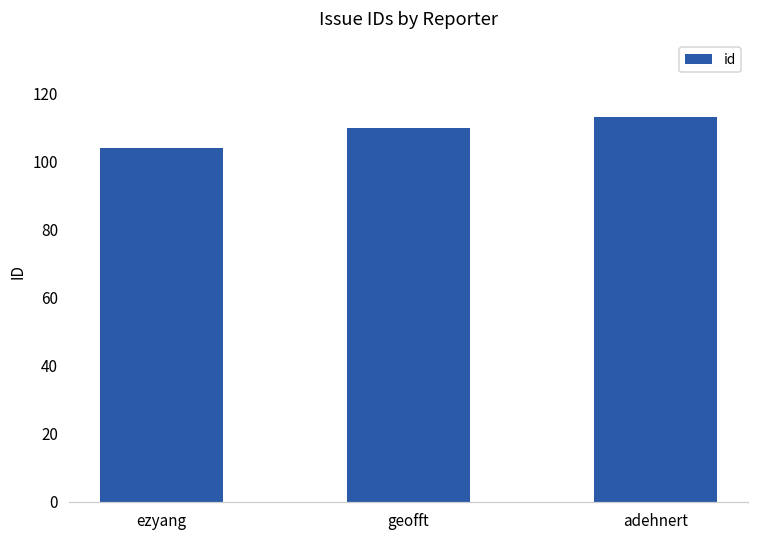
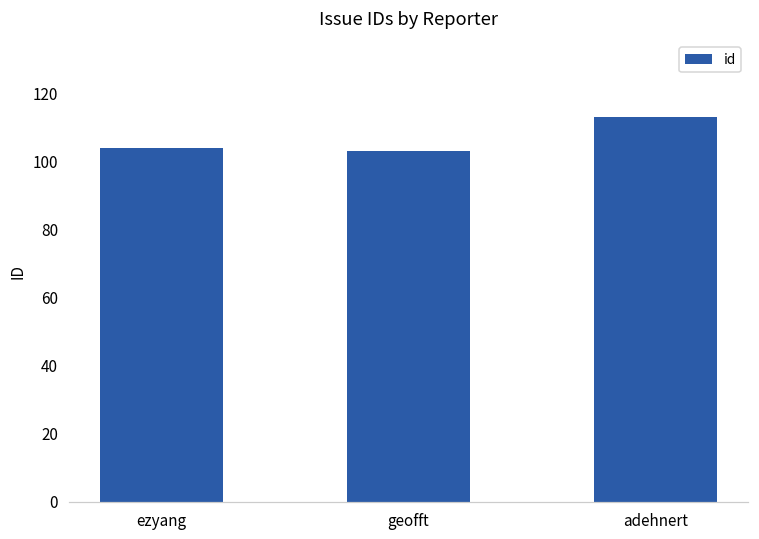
  {
    "ezyang": 104,
-   "geofft": 110,
+   "geofft": 103,
    "adehnert": 113
  }
